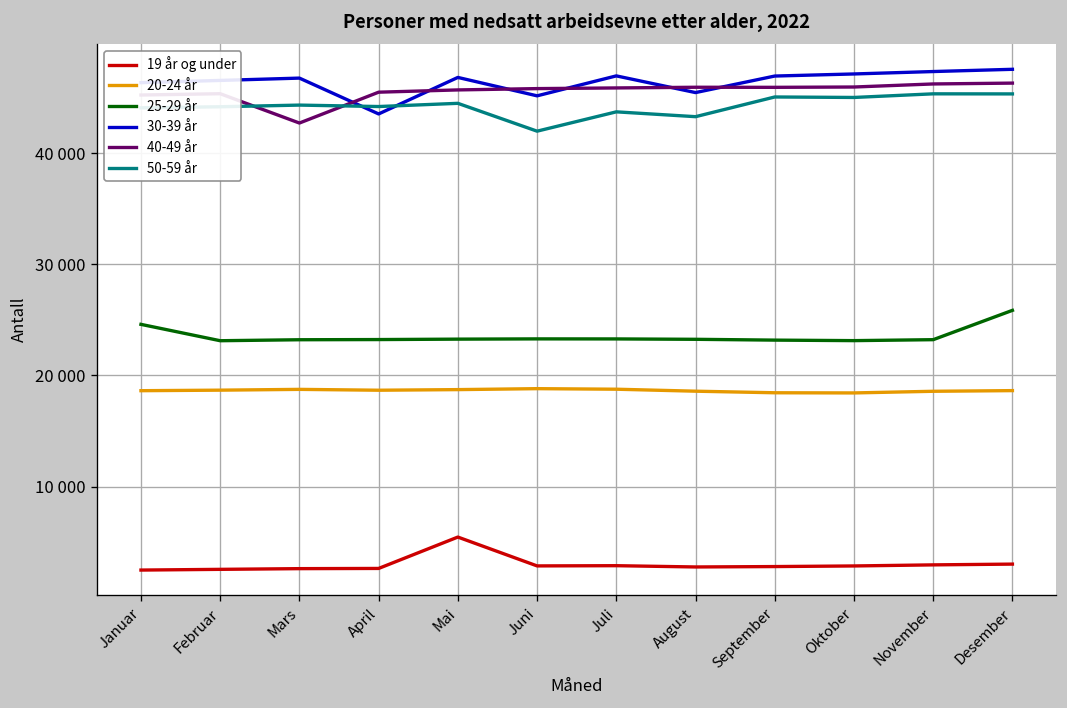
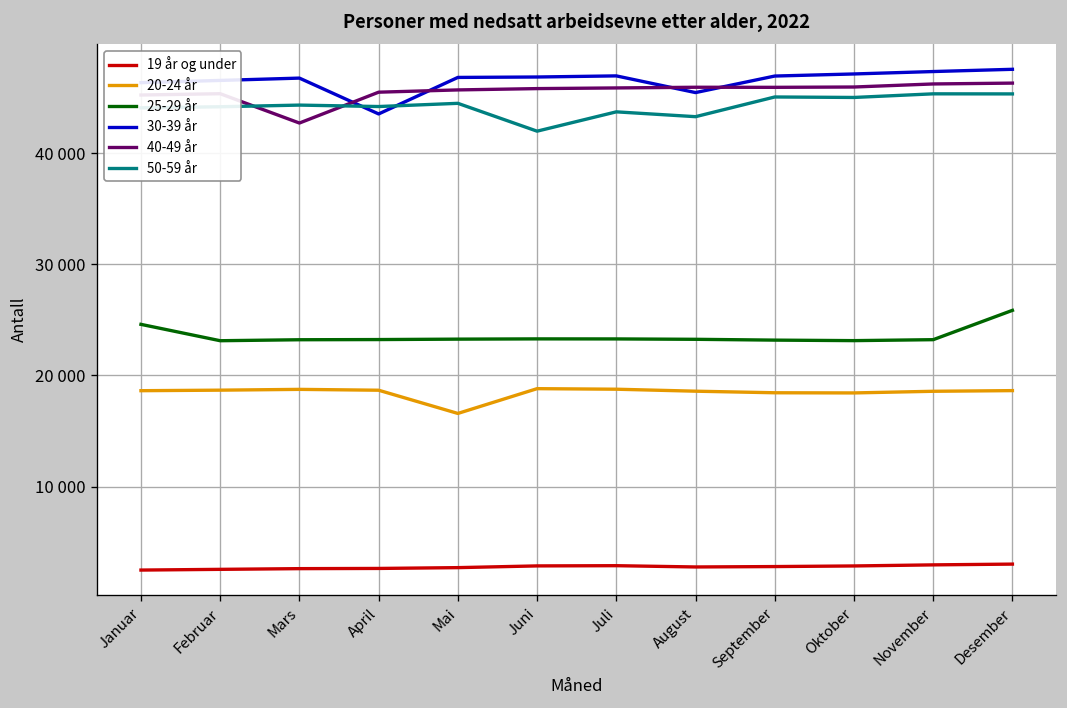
  {
    "19 år og under": {
      "Januar": 3000,
      "Februar": 3000,
      "Mars": 3000,
      "April": 3000,
-     "Mai": 5000,
+     "Mai": 3000,
      "Juni": 3000,
      "Juli": 3000,
      "August": 3000,
      "September": 3000,
      "Oktober": 3000,
      "November": 3000,
      "Desember": 3000
    },
    "20-24 år": {
      "Januar": 19000,
      "Februar": 19000,
      "Mars": 19000,
      "April": 19000,
-     "Mai": 19000,
+     "Mai": 17000,
      "Juni": 19000,
      "Juli": 19000,
      "August": 19000,
      "September": 18000,
      "Oktober": 18000,
      "November": 19000,
      "Desember": 19000
    },
    "25-29 år": {
      "Januar": 25000,
      "Februar": 23000,
      "Mars": 23000,
      "April": 23000,
      "Mai": 23000,
      "Juni": 23000,
      "Juli": 23000,
      "August": 23000,
      "September": 23000,
      "Oktober": 23000,
      "November": 23000,
      "Desember": 26000
    },
    "30-39 år": {
      "Mars": 47000,
      "April": 44000,
      "Mai": 47000,
-     "Juni": 45000,
+     "Juni": 47000,
      "Juli": 47000,
      "August": 45000,
      "September": 47000,
      "Oktober": 47000,
      "November": 47000,
      "Desember": 48000
    },
    "40-49 år": {
      "Mars": 43000,
      "April": 45000,
      "Mai": 46000,
      "Juni": 46000,
      "Juli": 46000,
      "August": 46000,
      "September": 46000,
      "Oktober": 46000,
      "November": 46000,
      "Desember": 46000
    },
    "50-59 år": {
      "Mars": 44000,
      "April": 44000,
      "Mai": 44000,
      "Juni": 42000,
      "Juli": 44000,
      "August": 43000,
      "September": 45000,
      "Oktober": 45000,
      "November": 45000,
      "Desember": 45000
    }
  }
